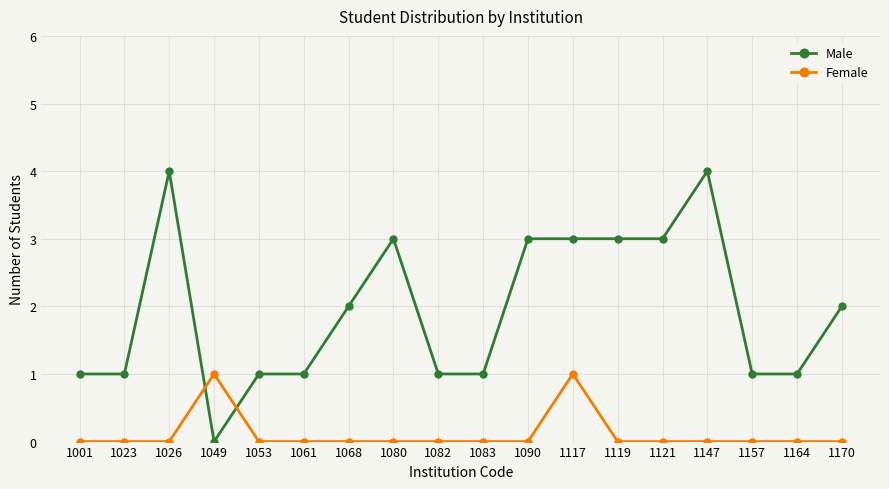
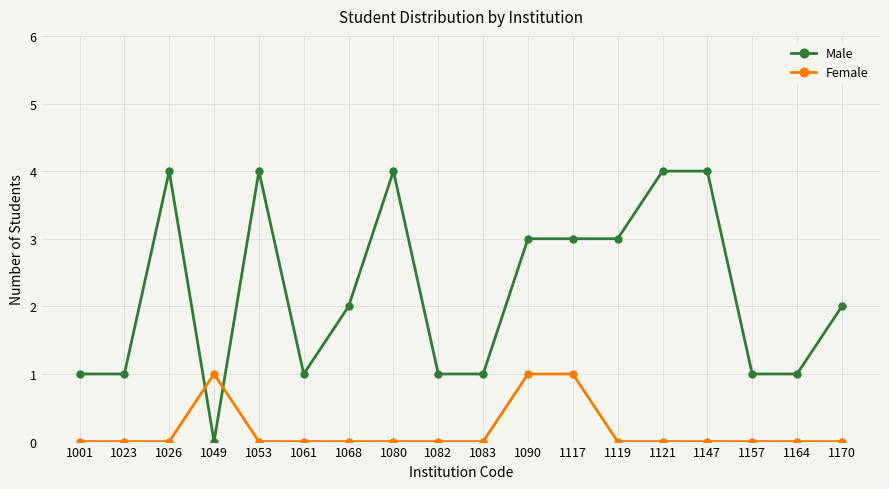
  {
    "Male": {
      "1001": 1,
      "1023": 1,
      "1026": 4,
      "1049": 0,
-     "1053": 1,
+     "1053": 4,
      "1061": 1,
      "1068": 2,
-     "1080": 3,
+     "1080": 4,
      "1082": 1,
      "1083": 1,
      "1090": 3,
      "1117": 3,
      "1119": 3,
-     "1121": 3,
+     "1121": 4,
      "1147": 4,
      "1157": 1,
      "1164": 1,
      "1170": 2
    },
    "Female": {
      "1001": 0,
      "1023": 0,
      "1026": 0,
      "1049": 1,
      "1053": 0,
      "1061": 0,
      "1068": 0,
      "1080": 0,
      "1082": 0,
      "1083": 0,
-     "1090": 0,
+     "1090": 1,
      "1117": 1,
      "1119": 0,
      "1121": 0,
      "1147": 0,
      "1157": 0,
      "1164": 0,
      "1170": 0
    }
  }
